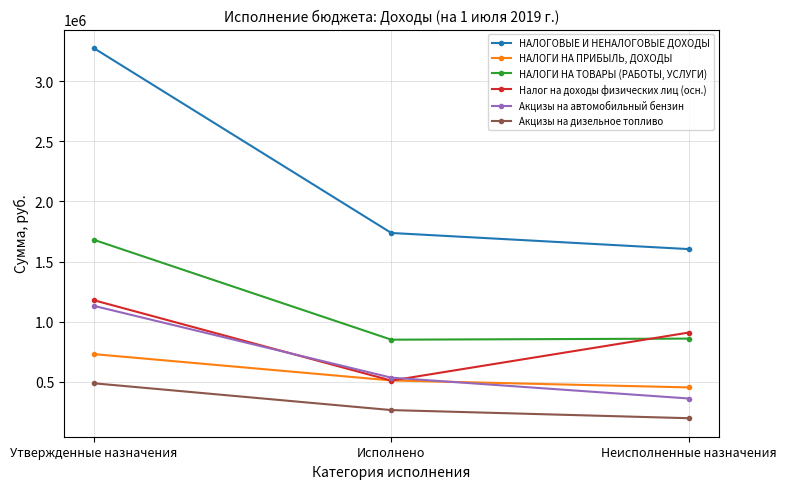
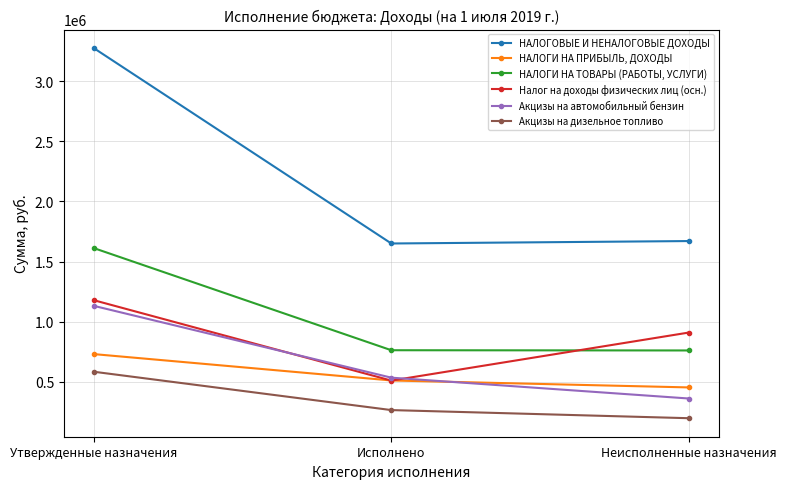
  {
    "НАЛОГОВЫЕ И НЕНАЛОГОВЫЕ ДОХОДЫ": {
      "Утвержденные назначения": 3270000,
-     "Исполнено": 1740000,
-     "Неисполненные назначения": 1600000
+     "Исполнено": 1650000,
+     "Неисполненные назначения": 1670000
    },
    "НАЛОГИ НА ПРИБЫЛЬ, ДОХОДЫ": {
      "Утвержденные назначения": 730000,
      "Неисполненные назначения": 450000
    },
    "НАЛОГИ НА ТОВАРЫ (РАБОТЫ, УСЛУГИ)": {
-     "Утвержденные назначения": 1680000,
-     "Исполнено": 850000,
-     "Неисполненные назначения": 860000
+     "Утвержденные назначения": 1610000,
+     "Исполнено": 760000,
+     "Неисполненные назначения": 760000
    },
    "Налог на доходы физических лиц (осн.)": {
      "Утвержденные назначения": 1180000,
      "Неисполненные назначения": 910000
    },
    "Акцизы на автомобильный бензин": {
      "Утвержденные назначения": 1130000,
      "Исполнено": 540000,
      "Неисполненные назначения": 360000
    },
    "Акцизы на дизельное топливо": {
-     "Утвержденные назначения": 490000,
+     "Утвержденные назначения": 580000,
      "Исполнено": 270000,
      "Неисполненные назначения": 200000
    }
  }
